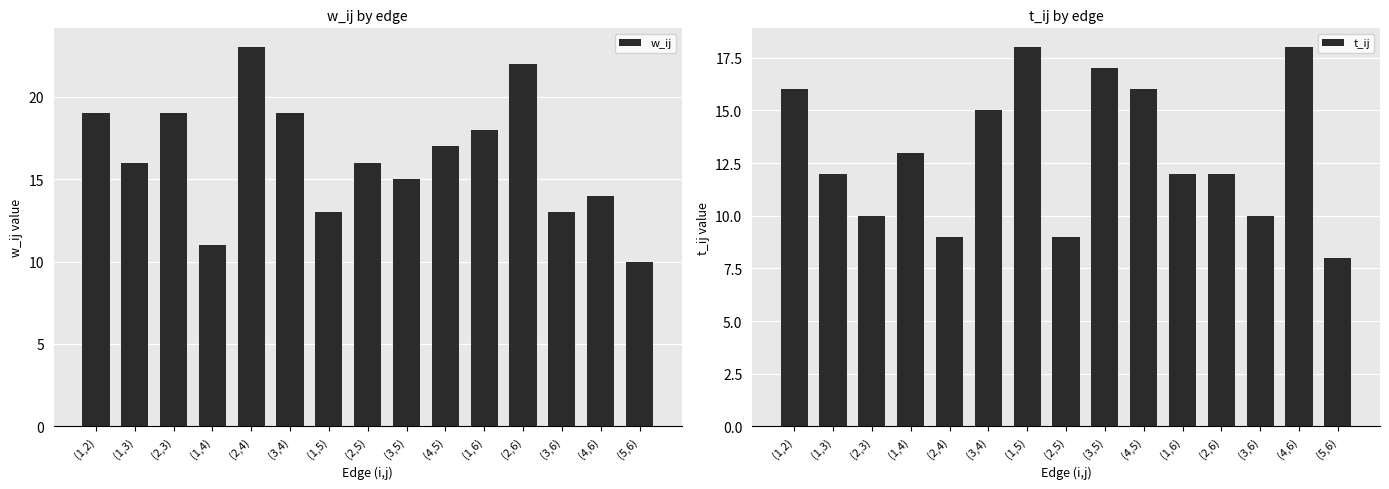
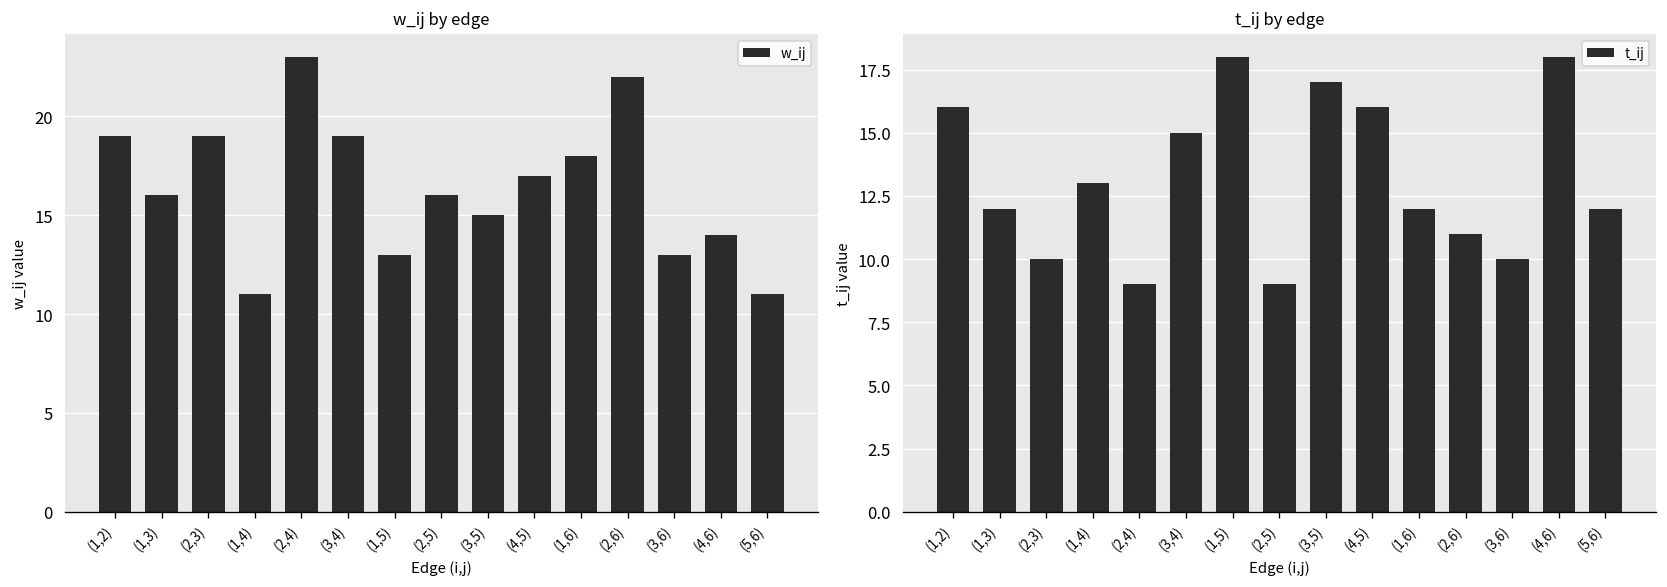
  {
    "w_ij by edge": {
      "(1,2)": 19,
      "(1,3)": 16,
      "(2,3)": 19,
      "(1,4)": 11,
      "(2,4)": 23,
      "(3,4)": 19,
      "(1,5)": 13,
      "(2,5)": 16,
      "(3,5)": 15,
      "(4,5)": 17,
      "(1,6)": 18,
      "(2,6)": 22,
      "(3,6)": 13,
      "(4,6)": 14,
-     "(5,6)": 10
+     "(5,6)": 11
    },
    "t_ij by edge": {
      "(1,2)": 16,
      "(1,3)": 12,
      "(2,3)": 10,
      "(1,4)": 13,
      "(2,4)": 9,
      "(3,4)": 15,
      "(1,5)": 18,
      "(2,5)": 9,
      "(3,5)": 17,
      "(4,5)": 16,
      "(1,6)": 12,
-     "(2,6)": 12,
+     "(2,6)": 11,
      "(3,6)": 10,
      "(4,6)": 18,
-     "(5,6)": 8
+     "(5,6)": 12
    }
  }
